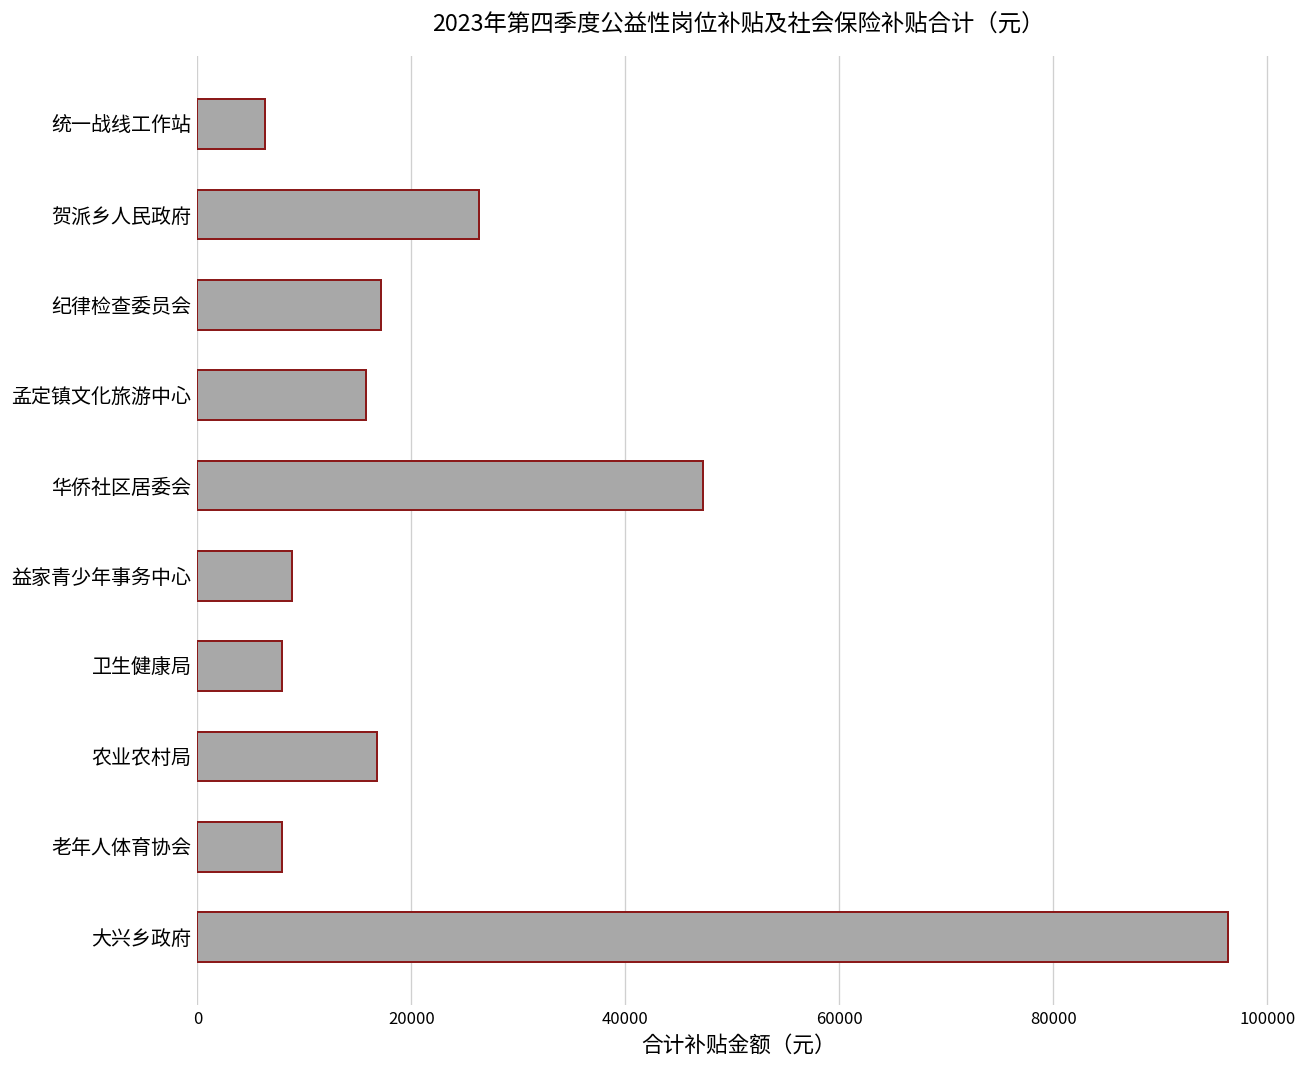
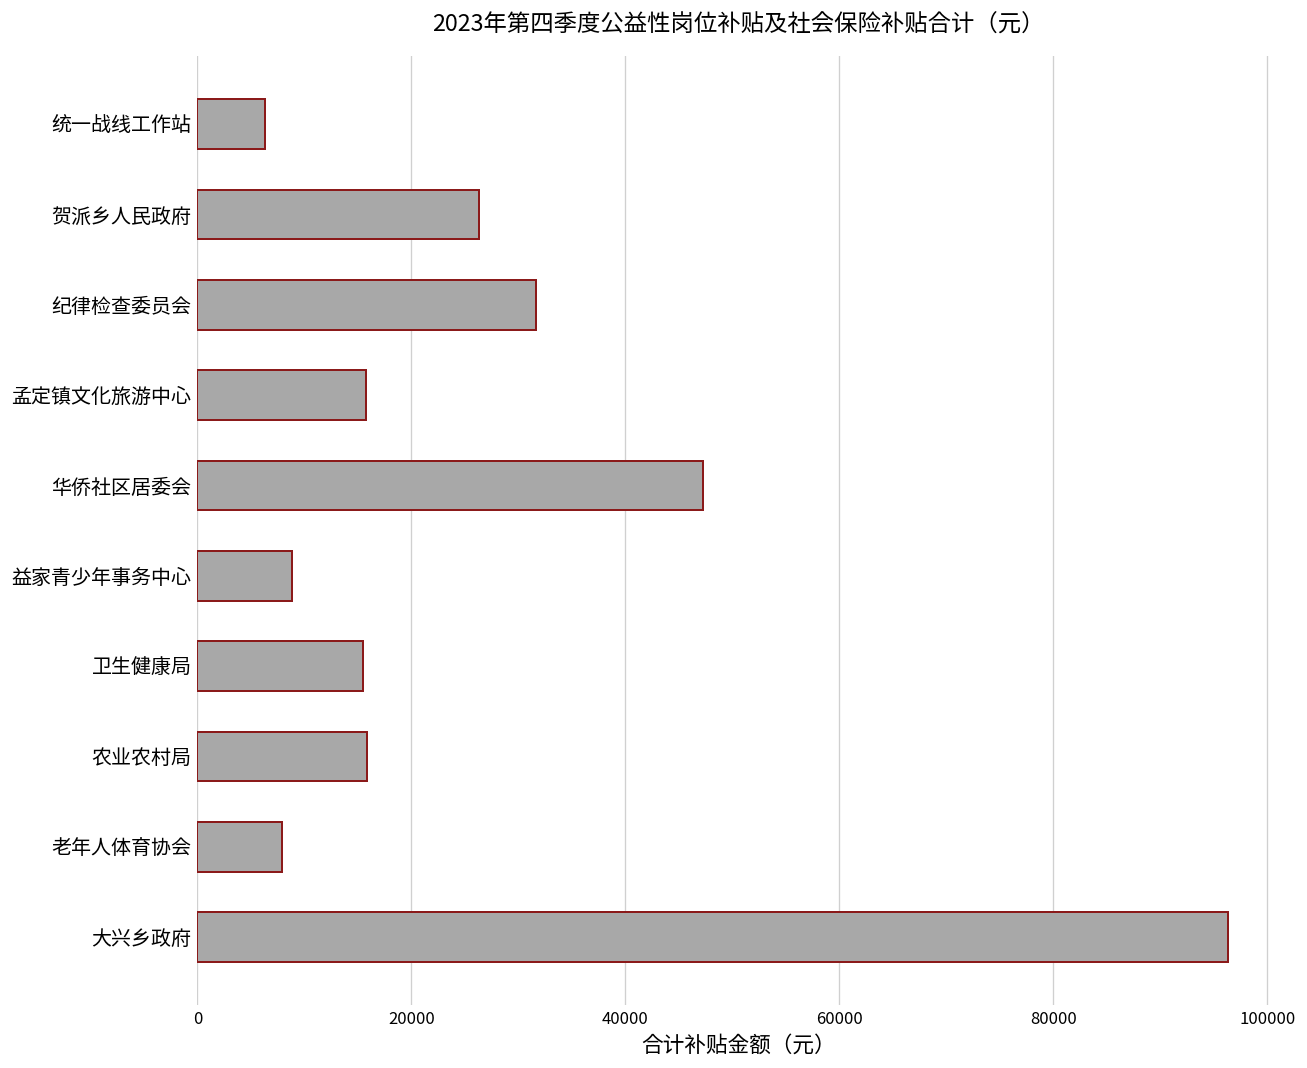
  {
    "统一战线工作站": 6000,
    "贺派乡人民政府": 26000,
-   "纪律检查委员会": 17000,
+   "纪律检查委员会": 32000,
    "孟定镇文化旅游中心": 16000,
    "华侨社区居委会": 47000,
    "益家青少年事务中心": 9000,
-   "卫生健康局": 8000,
-   "农业农村局": 17000,
+   "卫生健康局": 15000,
+   "农业农村局": 16000,
    "老年人体育协会": 8000,
    "大兴乡政府": 96000
  }
